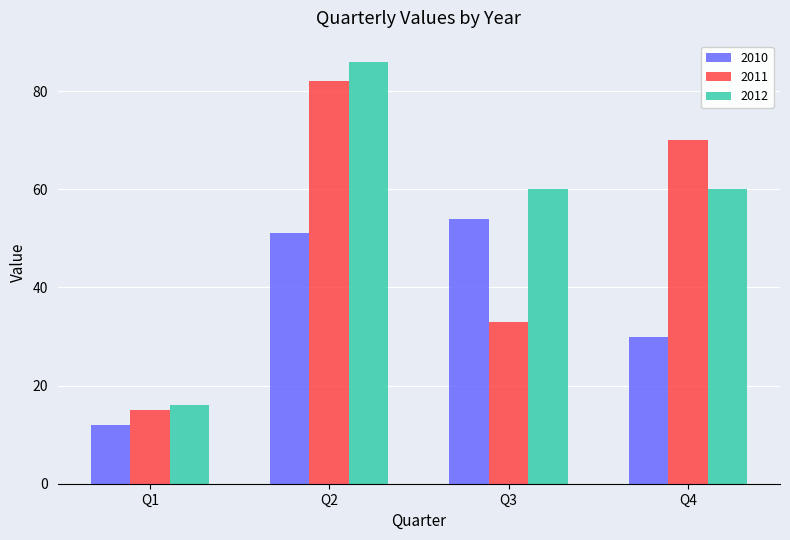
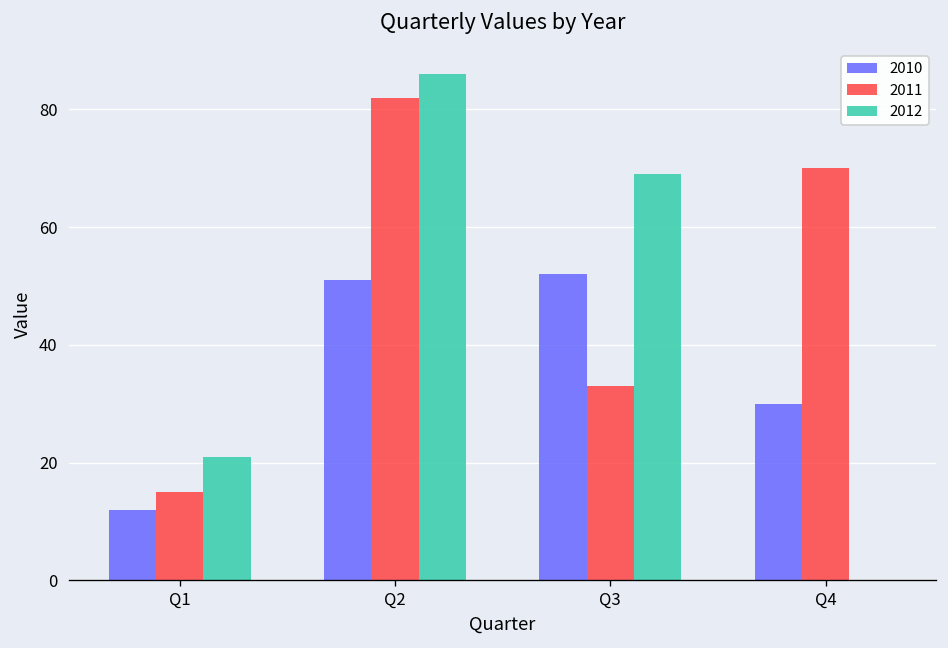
  {
    "2010": {
      "Q1": 12,
      "Q2": 51,
-     "Q3": 54,
+     "Q3": 52,
      "Q4": 30
    },
    "2011": {
      "Q1": 15,
      "Q2": 82,
      "Q3": 33,
      "Q4": 70
    },
    "2012": {
-     "Q1": 16,
+     "Q1": 21,
      "Q2": 86,
-     "Q3": 60,
-     "Q4": 60
+     "Q3": 69,
+     "Q4": 0
    }
  }
